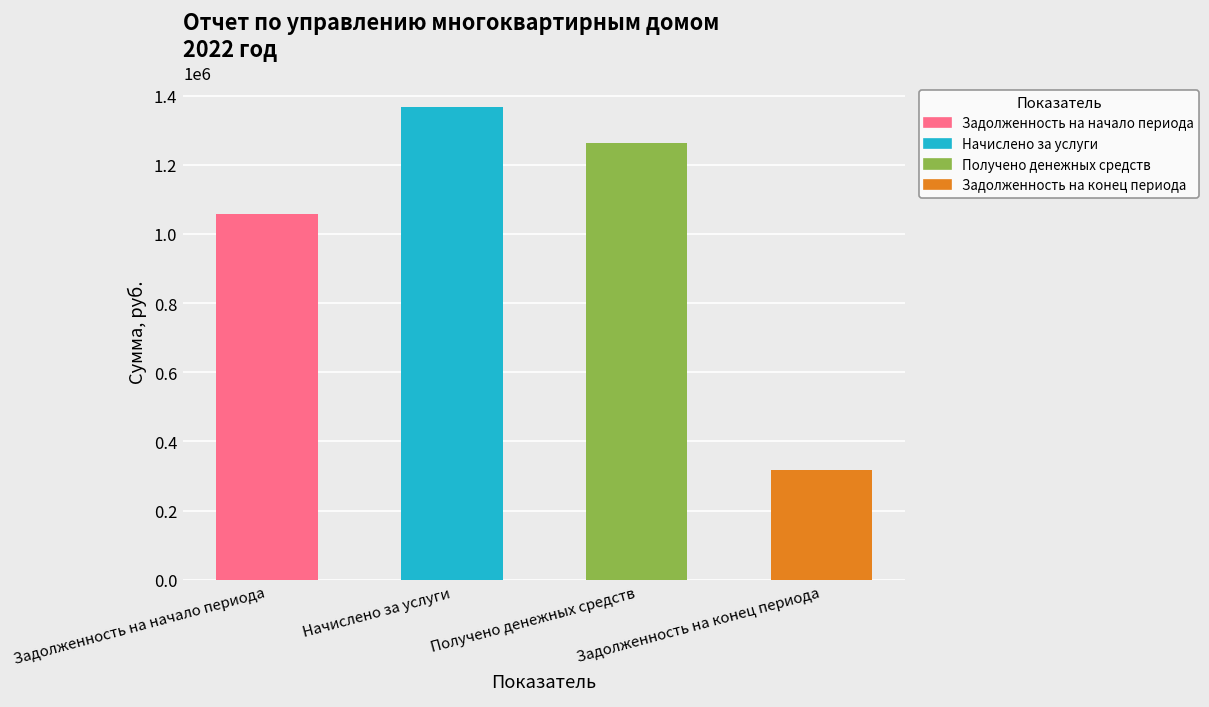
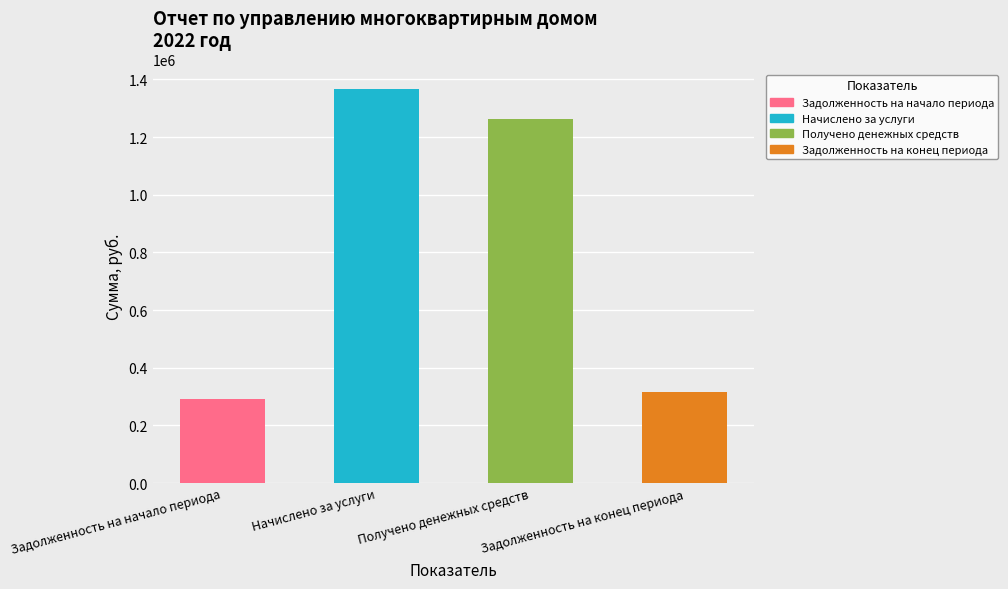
  {
-   "Задолженность на начало периода": 1060000,
+   "Задолженность на начало периода": 290000,
    "Начислено за услуги": 1370000,
    "Получено денежных средств": 1260000,
    "Задолженность на конец периода": 320000
  }
